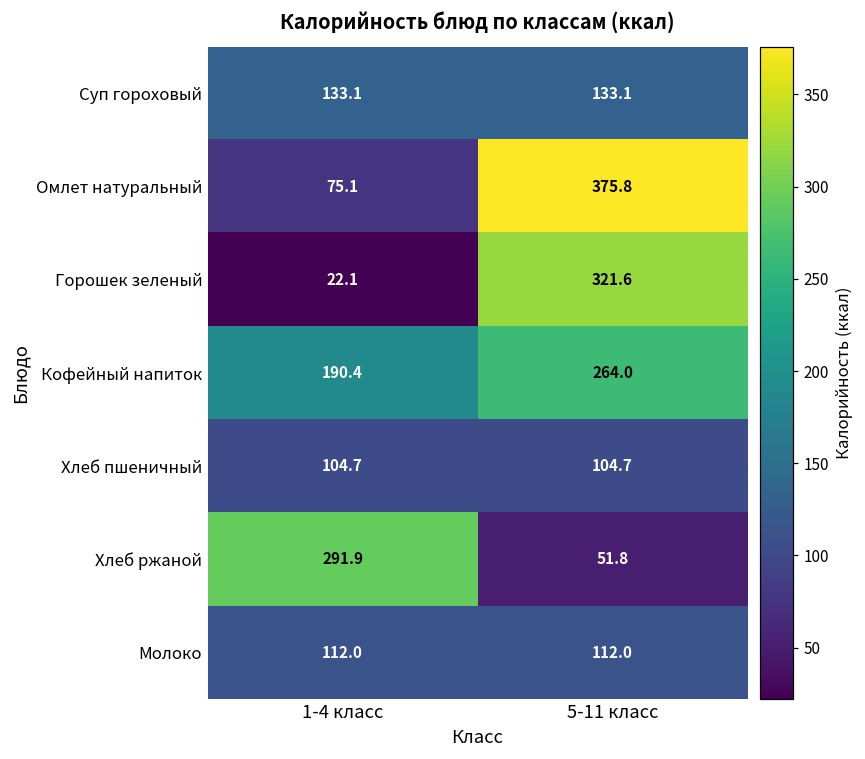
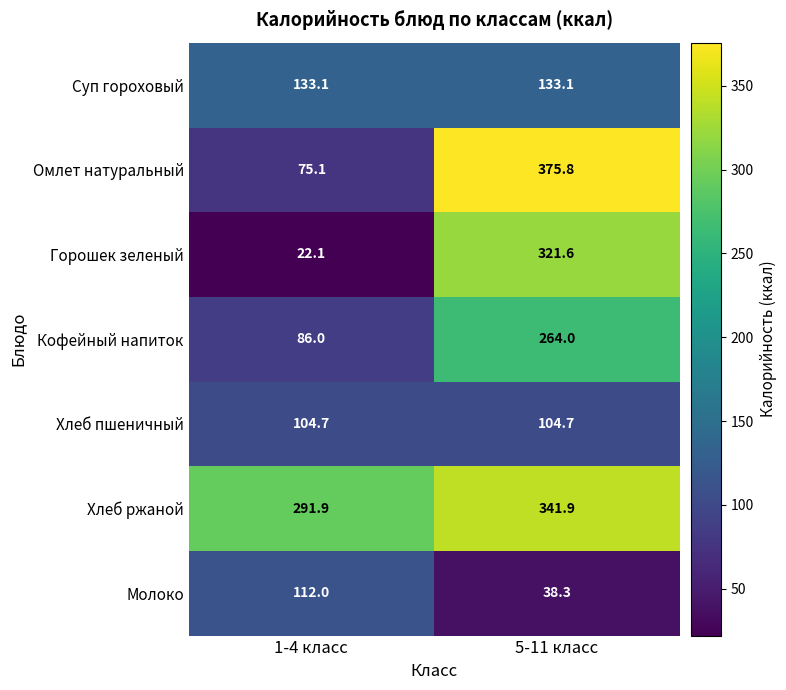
  {
    "Суп гороховый": {
      "1-4 класс": 133.1,
      "5-11 класс": 133.1
    },
    "Омлет натуральный": {
      "1-4 класс": 75.1,
      "5-11 класс": 375.8
    },
    "Горошек зеленый": {
      "1-4 класс": 22.1,
      "5-11 класс": 321.6
    },
    "Кофейный напиток": {
-     "1-4 класс": 190.4,
+     "1-4 класс": 86.0,
      "5-11 класс": 264.0
    },
    "Хлеб пшеничный": {
      "1-4 класс": 104.7,
      "5-11 класс": 104.7
    },
    "Хлеб ржаной": {
      "1-4 класс": 291.9,
-     "5-11 класс": 51.8
+     "5-11 класс": 341.9
    },
    "Молоко": {
      "1-4 класс": 112.0,
-     "5-11 класс": 112.0
+     "5-11 класс": 38.3
    }
  }
